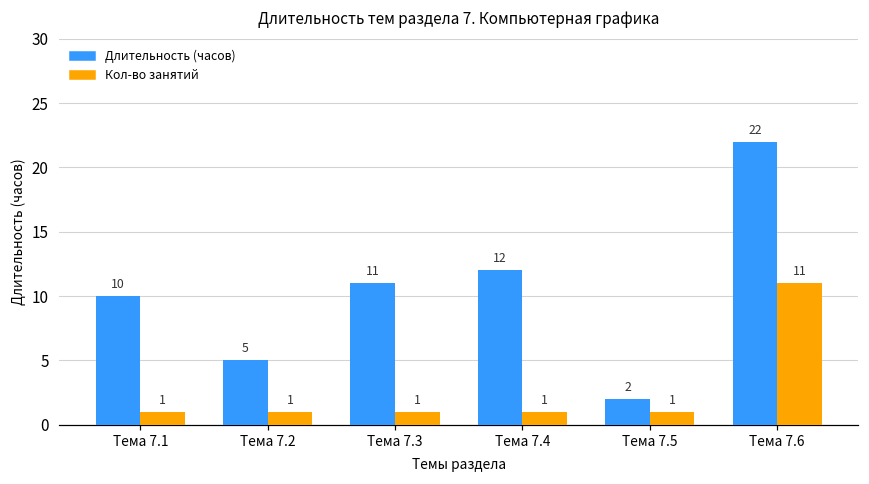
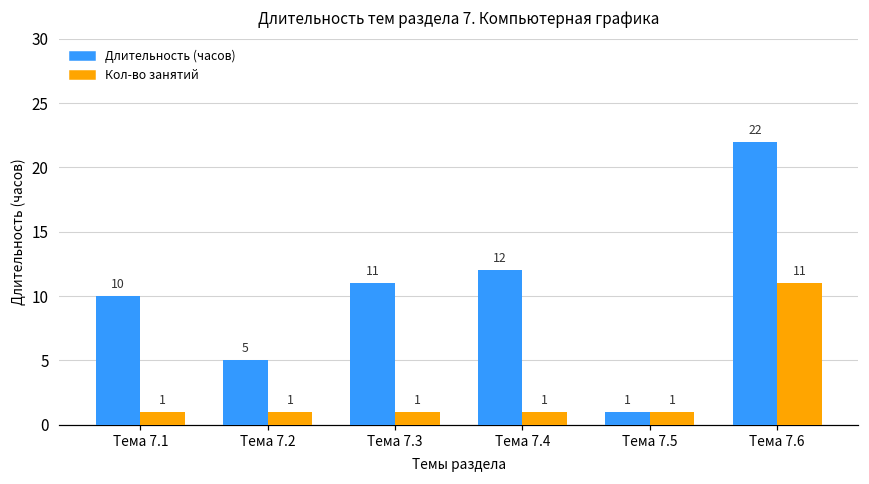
  {
    "Длительность (часов)": {
      "Тема 7.1": 10,
      "Тема 7.2": 5,
      "Тема 7.3": 11,
      "Тема 7.4": 12,
-     "Тема 7.5": 2,
+     "Тема 7.5": 1,
      "Тема 7.6": 22
    },
    "Кол-во занятий": {
      "Тема 7.1": 1,
      "Тема 7.2": 1,
      "Тема 7.3": 1,
      "Тема 7.4": 1,
      "Тема 7.5": 1,
      "Тема 7.6": 11
    }
  }
